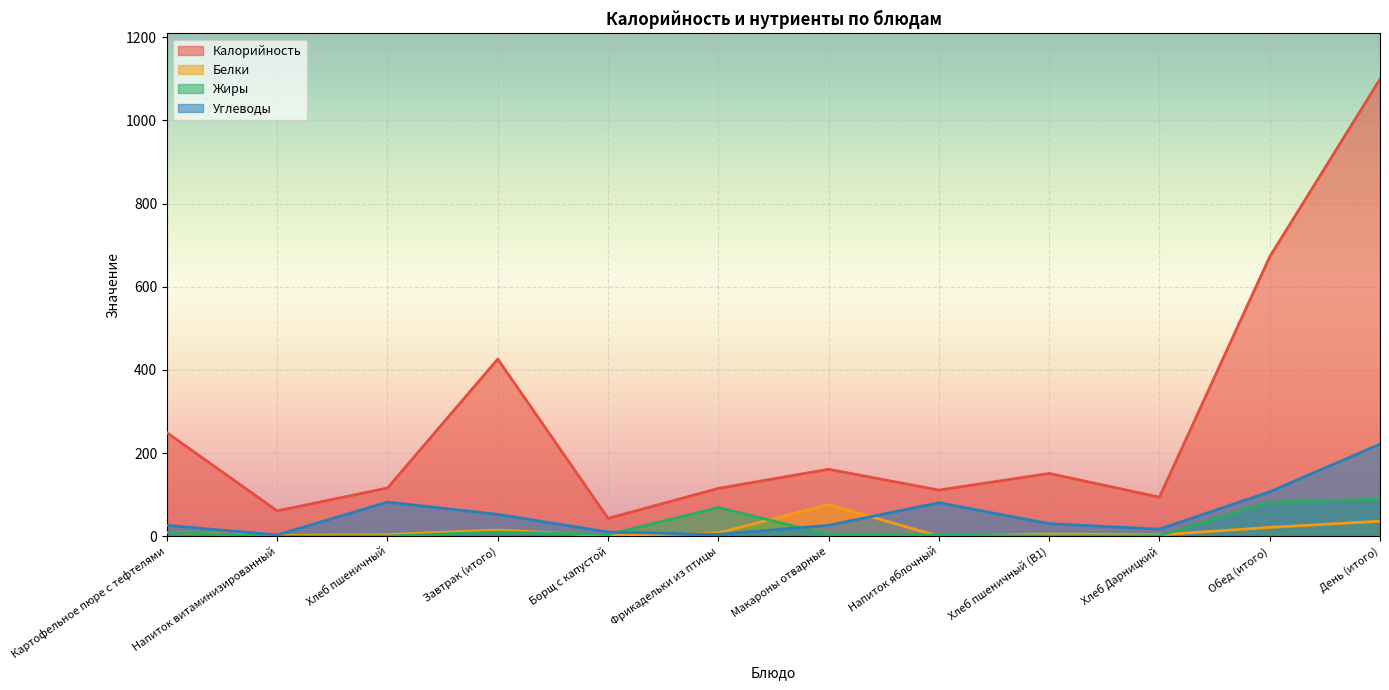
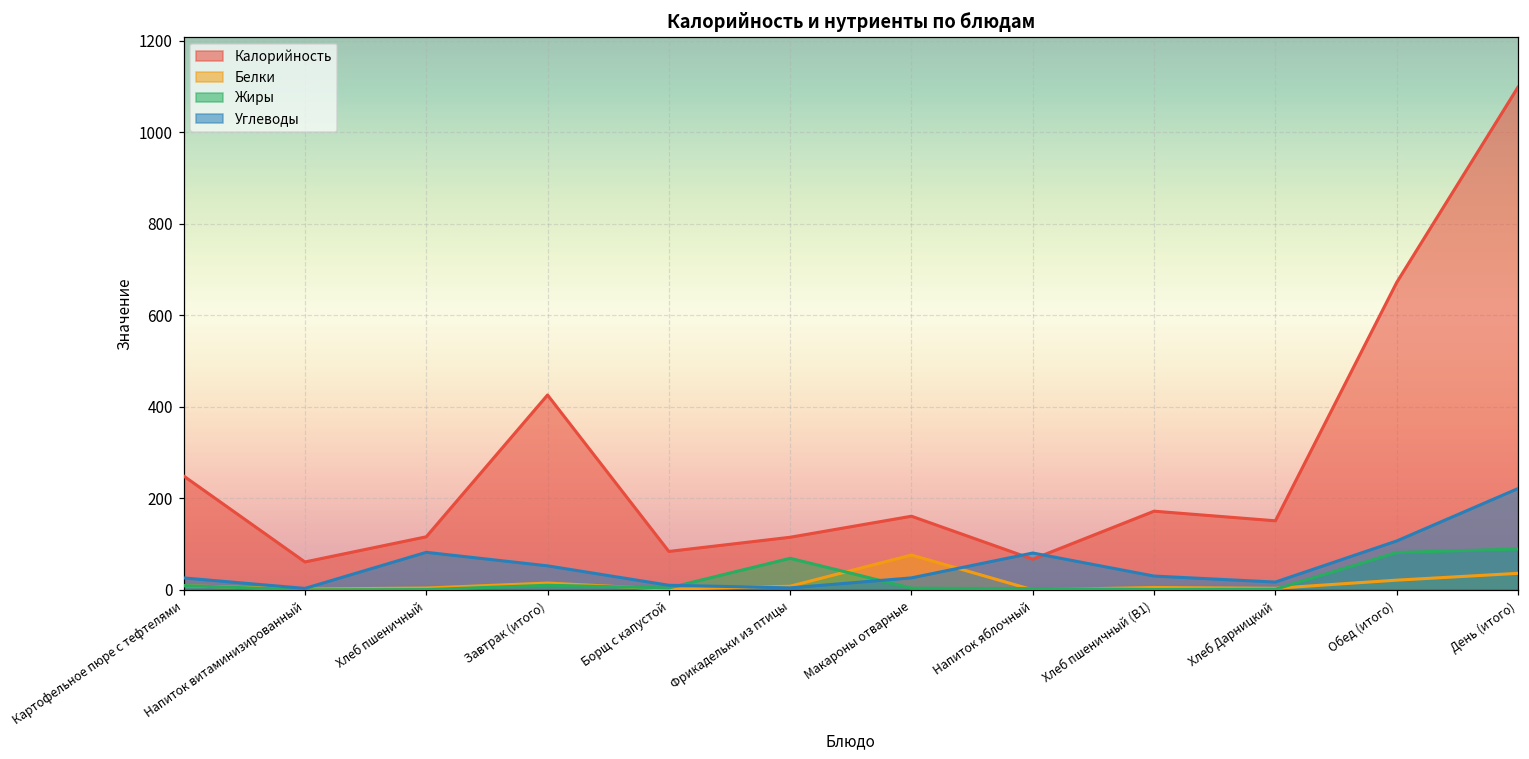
  {
    "Калорийность": {
      "Картофельное пюре с тефтелями": 250,
      "Напиток витаминизированный": 60,
      "Хлеб пшеничный": 120,
      "Завтрак (итого)": 430,
-     "Борщ с капустой": 40,
+     "Борщ с капустой": 80,
      "Фрикадельки из птицы": 120,
      "Макароны отварные": 160,
-     "Напиток яблочный": 110,
-     "Хлеб пшеничный (В1)": 150,
-     "Хлеб Дарницкий": 90,
+     "Напиток яблочный": 70,
+     "Хлеб пшеничный (В1)": 170,
+     "Хлеб Дарницкий": 150,
      "Обед (итого)": 670,
      "День (итого)": 1100
    },
    "Белки": {
      "Макароны отварные": 80,
      "Обед (итого)": 20,
      "День (итого)": 40
    },
    "Жиры": {
      "Фрикадельки из птицы": 70,
      "Макароны отварные": 0,
      "Обед (итого)": 80,
      "День (итого)": 90
    },
    "Углеводы": {
      "Картофельное пюре с тефтелями": 30,
      "Хлеб пшеничный": 80,
      "Завтрак (итого)": 50,
      "Макароны отварные": 30,
      "Напиток яблочный": 80,
      "Хлеб пшеничный (В1)": 30,
      "Хлеб Дарницкий": 20,
      "Обед (итого)": 110,
      "День (итого)": 220
    }
  }
